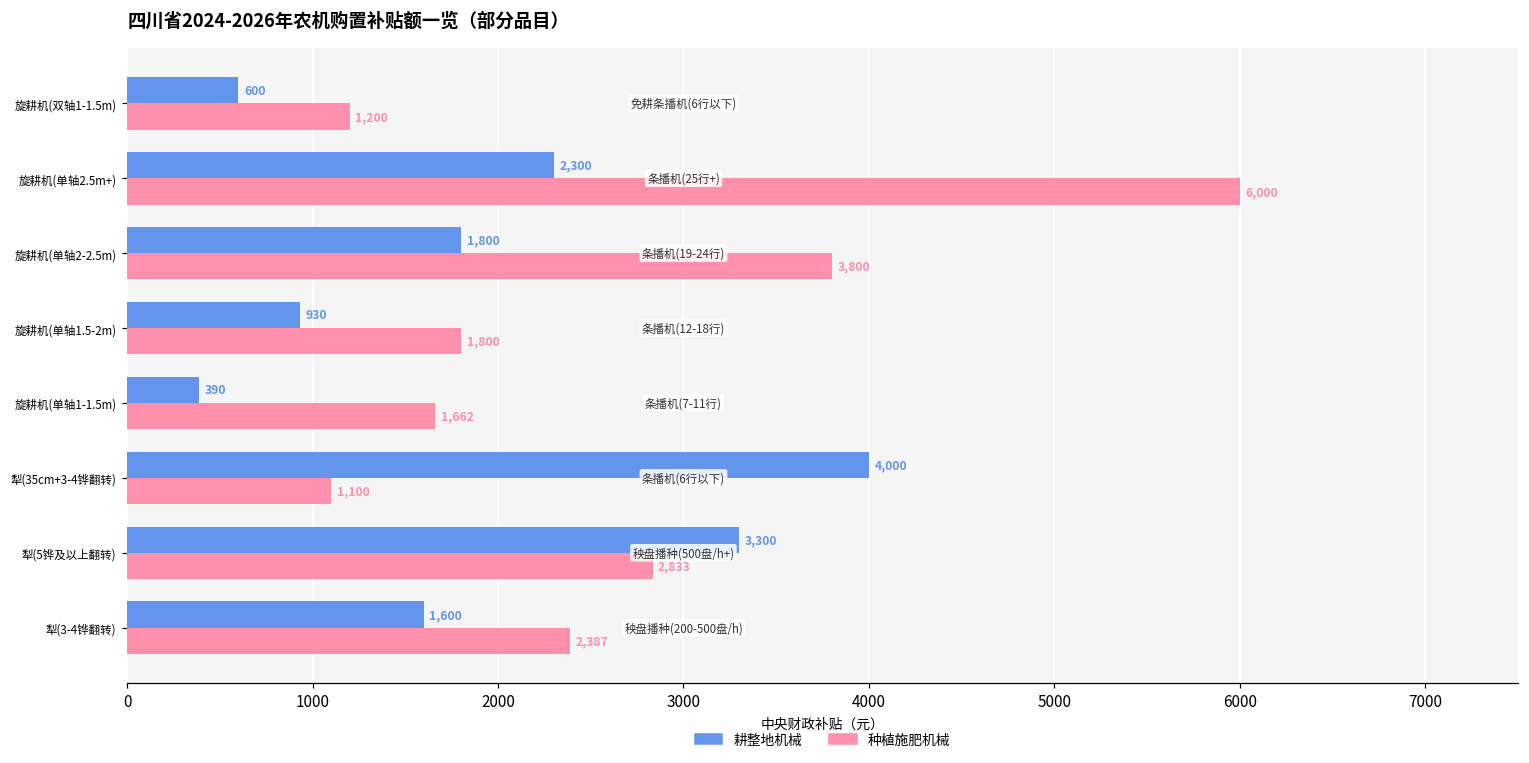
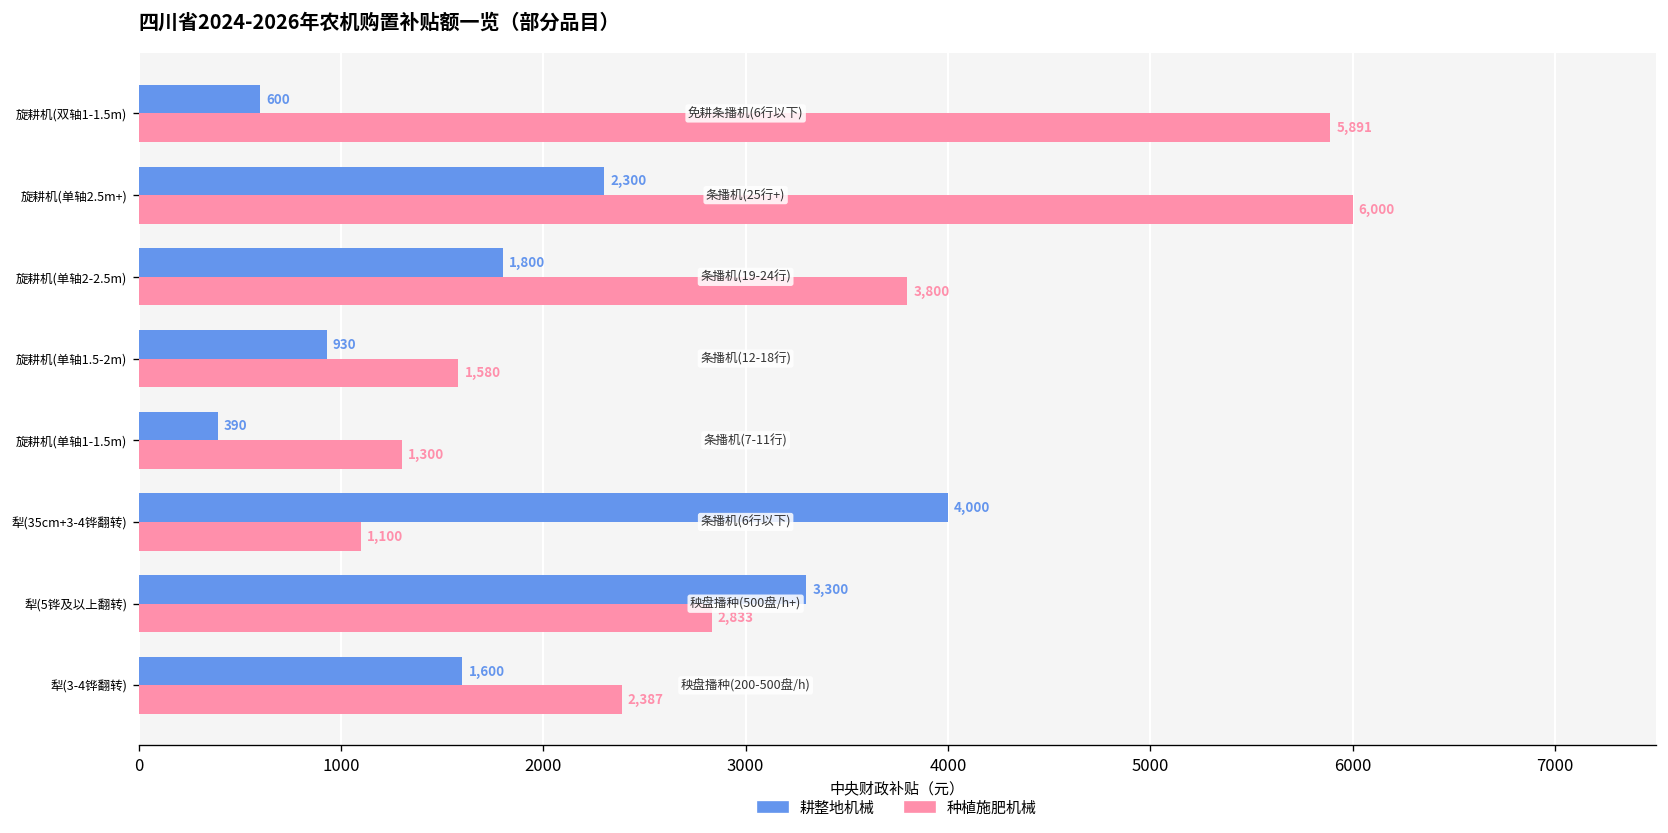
  {
    "耕整地机械": {
      "旋耕机(双轴1-1.5m)": "600",
      "旋耕机(单轴2.5m+)": "2,300",
      "旋耕机(单轴2-2.5m)": "1,800",
      "旋耕机(单轴1.5-2m)": "930",
      "旋耕机(单轴1-1.5m)": "390",
      "犁(35cm+3-4铧翻转)": "4,000",
      "犁(5铧及以上翻转)": "3,300",
      "犁(3-4铧翻转)": "1,600"
    },
    "种植施肥机械": {
-     "旋耕机(双轴1-1.5m)": "1,200",
+     "旋耕机(双轴1-1.5m)": "5,891",
      "旋耕机(单轴2.5m+)": "6,000",
      "旋耕机(单轴2-2.5m)": "3,800",
-     "旋耕机(单轴1.5-2m)": "1,800",
-     "旋耕机(单轴1-1.5m)": "1,662",
+     "旋耕机(单轴1.5-2m)": "1,580",
+     "旋耕机(单轴1-1.5m)": "1,300",
      "犁(35cm+3-4铧翻转)": "1,100",
      "犁(3-4铧翻转)": "2,387"
    }
  }
